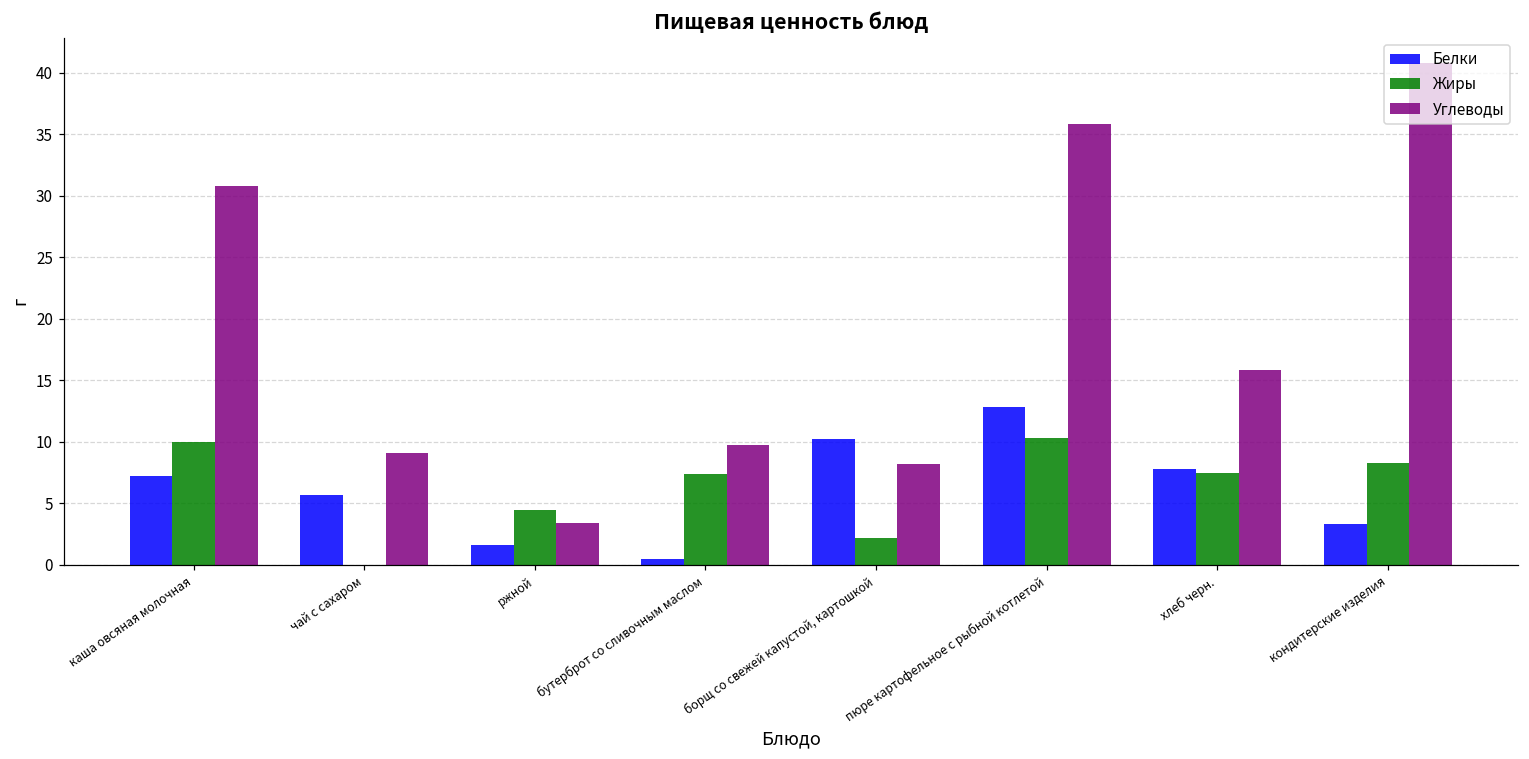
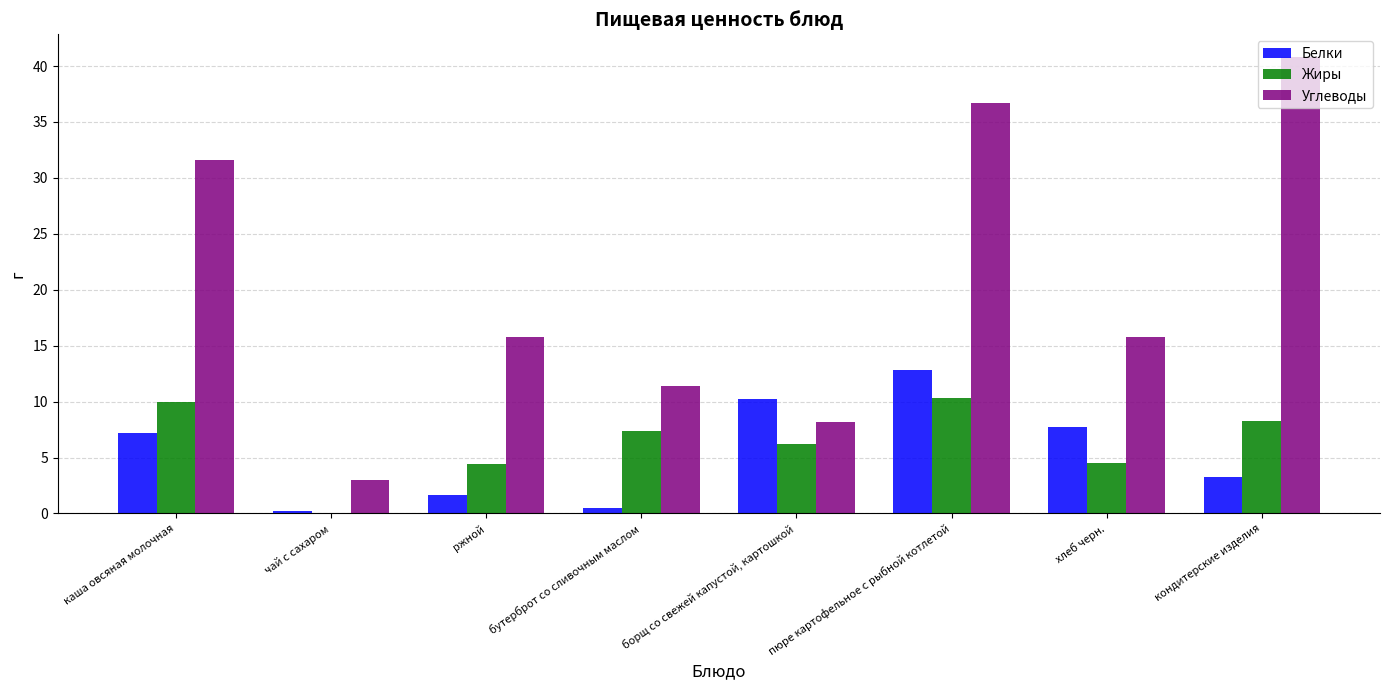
  {
    "Белки": {
      "каша овсяная молочная": 7.2,
-     "чай с сахаром": 5.7,
+     "чай с сахаром": 0.2,
      "ржной": 1.7,
      "бутерброт со сливочным маслом": 0.5,
      "борщ со свежей капустой, картошкой": 10.2,
      "пюре картофельное с рыбной котлетой": 12.8,
      "хлеб черн.": 7.8,
      "кондитерские изделия": 3.3
    },
    "Жиры": {
      "каша овсяная молочная": 10.0,
      "чай с сахаром": 0.0,
      "ржной": 4.5,
      "бутерброт со сливочным маслом": 7.4,
-     "борщ со свежей капустой, картошкой": 2.2,
+     "борщ со свежей капустой, картошкой": 6.2,
      "пюре картофельное с рыбной котлетой": 10.3,
-     "хлеб черн.": 7.5,
+     "хлеб черн.": 4.5,
      "кондитерские изделия": 8.3
    },
    "Углеводы": {
-     "каша овсяная молочная": 30.8,
-     "чай с сахаром": 9.1,
-     "ржной": 3.4,
-     "бутерброт со сливочным маслом": 9.7,
+     "каша овсяная молочная": 31.6,
+     "чай с сахаром": 3.0,
+     "ржной": 15.8,
+     "бутерброт со сливочным маслом": 11.4,
      "борщ со свежей капустой, картошкой": 8.2,
-     "пюре картофельное с рыбной котлетой": 35.8,
+     "пюре картофельное с рыбной котлетой": 36.7,
      "хлеб черн.": 15.8
    }
  }
